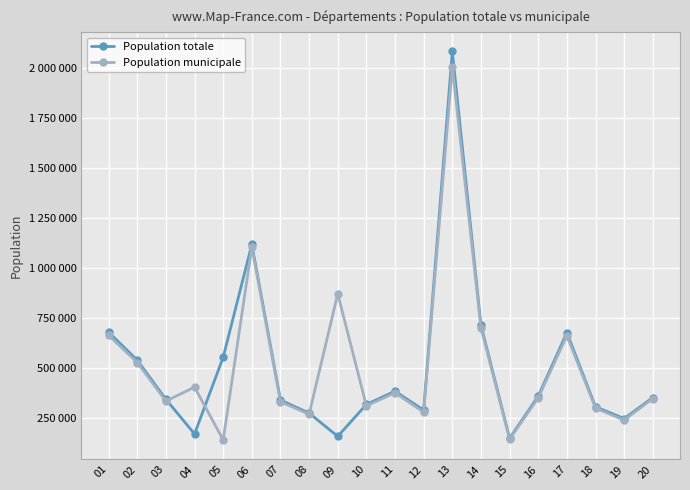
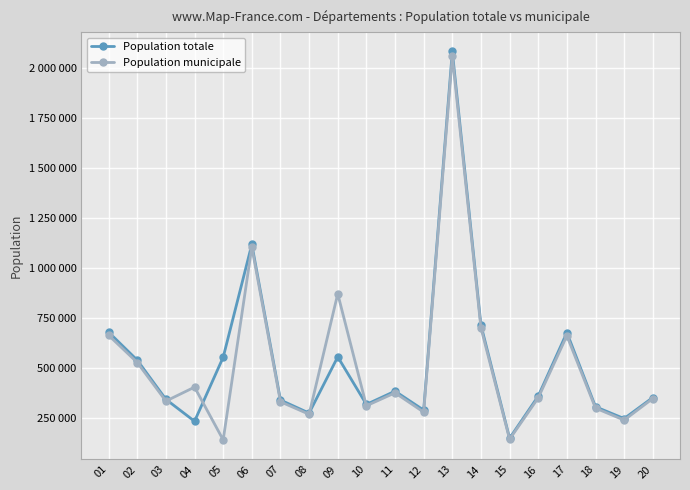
  {
    "Population totale": {
      "01": 680000,
-     "04": 170000,
+     "04": 230000,
      "05": 550000,
      "06": 1120000,
-     "09": 160000,
+     "09": 560000,
      "13": 2080000,
      "14": 710000,
      "17": 680000
    },
    "Population municipale": {
      "01": 660000,
      "04": 400000,
      "05": 140000,
      "06": 1100000,
      "09": 870000,
-     "13": 2010000,
+     "13": 2060000,
      "14": 700000,
      "17": 660000
    }
  }
